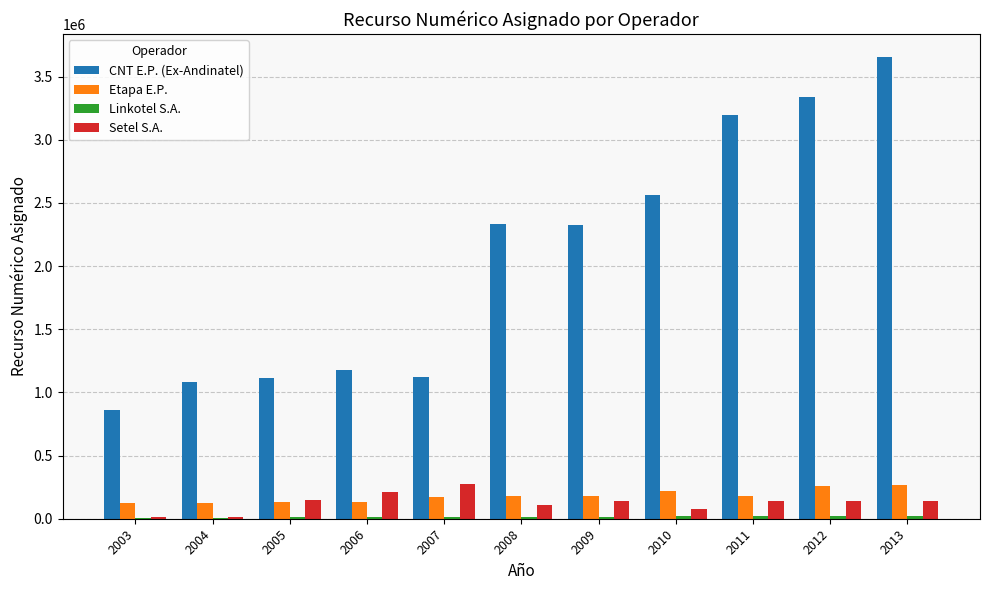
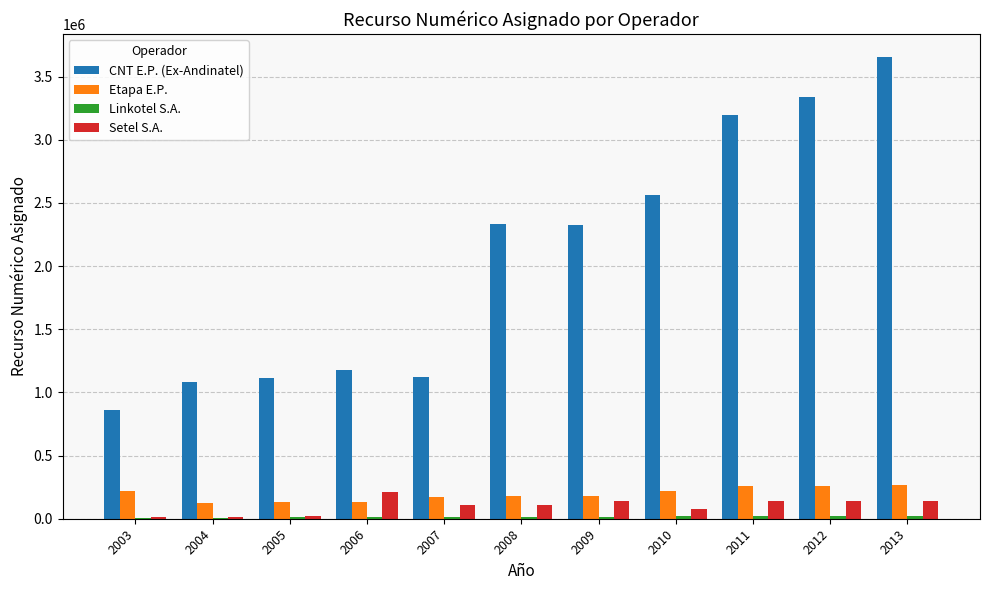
  {
    "CNT E.P. (Ex-Andinatel)": {
      "2003": 860000,
      "2004": 1080000,
      "2005": 1120000,
      "2006": 1180000,
      "2007": 1120000,
      "2008": 2330000,
      "2009": 2330000,
      "2010": 2560000,
      "2011": 3190000,
      "2012": 3340000,
      "2013": 3650000
    },
    "Etapa E.P.": {
-     "2003": 120000,
+     "2003": 220000,
      "2004": 120000,
      "2005": 130000,
      "2006": 130000,
      "2007": 180000,
      "2008": 180000,
      "2009": 180000,
      "2010": 220000,
-     "2011": 180000,
+     "2011": 260000,
      "2012": 260000,
      "2013": 260000
    },
    "Linkotel S.A.": {
      "2010": 20000,
      "2011": 20000,
      "2012": 20000,
      "2013": 20000
    },
    "Setel S.A.": {
-     "2005": 150000,
+     "2005": 20000,
      "2006": 210000,
-     "2007": 270000,
+     "2007": 110000,
      "2008": 110000,
      "2009": 140000,
      "2010": 70000,
      "2011": 140000,
      "2012": 140000,
      "2013": 140000
    }
  }
